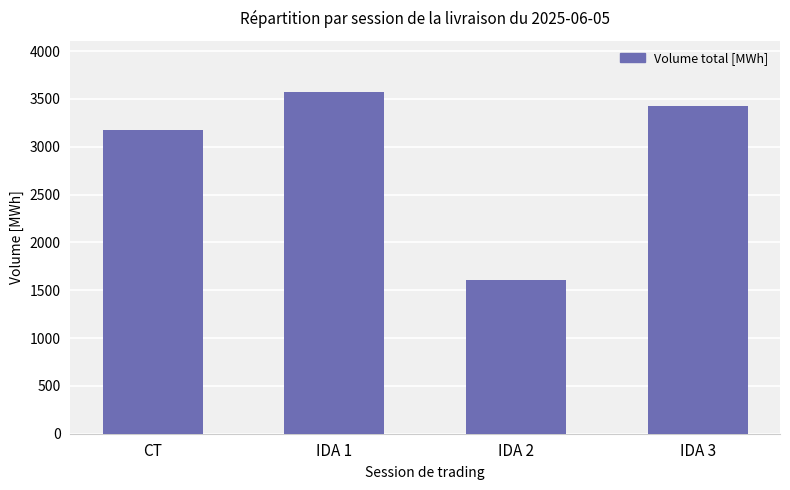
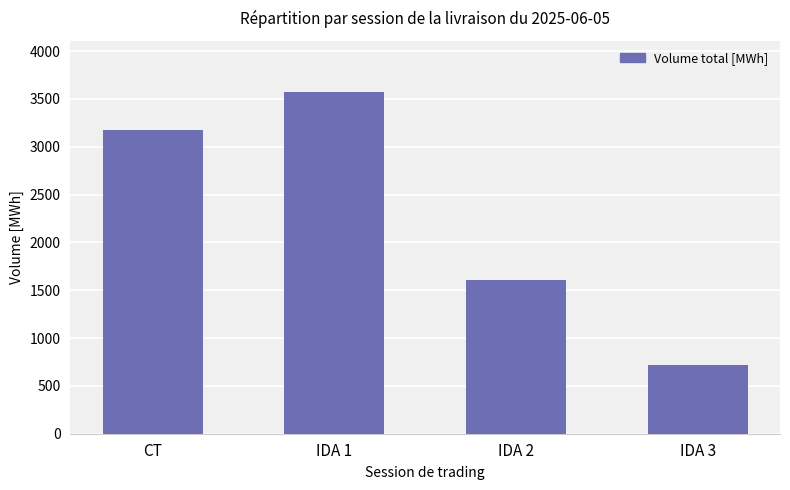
  {
    "CT": 3200,
    "IDA 1": 3600,
    "IDA 2": 1600,
-   "IDA 3": 3400
+   "IDA 3": 700
  }
